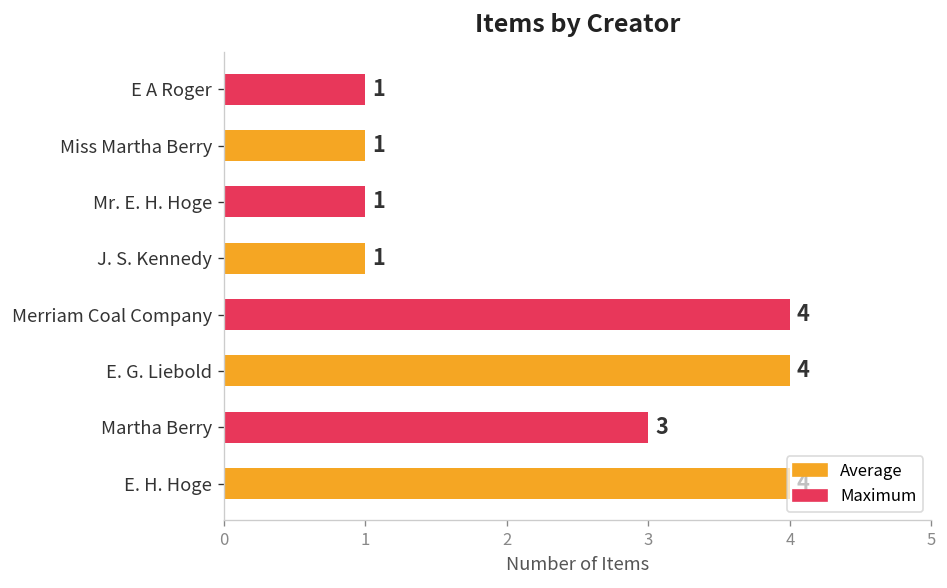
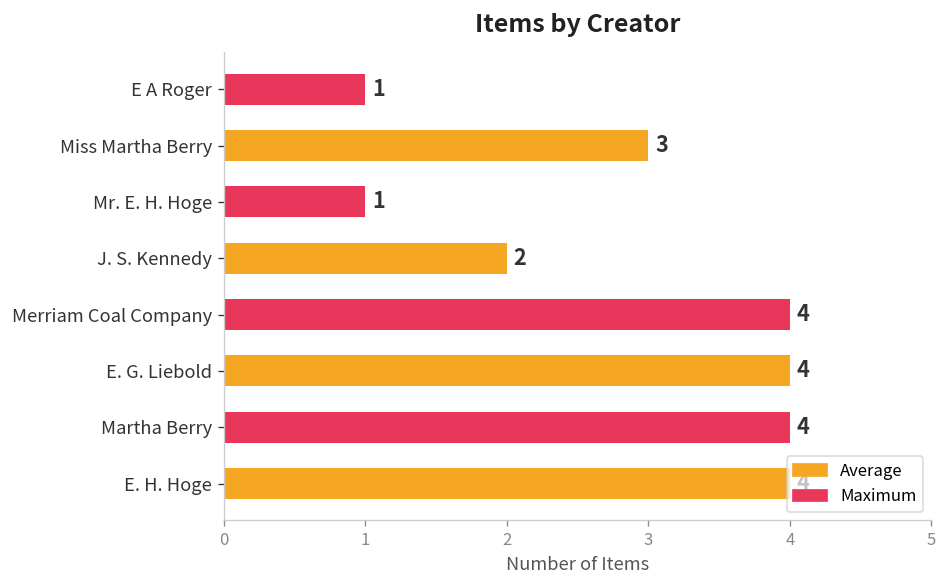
  {
    "E A Roger": 1,
-   "Miss Martha Berry": 1,
+   "Miss Martha Berry": 3,
    "Mr. E. H. Hoge": 1,
-   "J. S. Kennedy": 1,
+   "J. S. Kennedy": 2,
    "Merriam Coal Company": 4,
    "E. G. Liebold": 4,
-   "Martha Berry": 3
+   "Martha Berry": 4
  }
